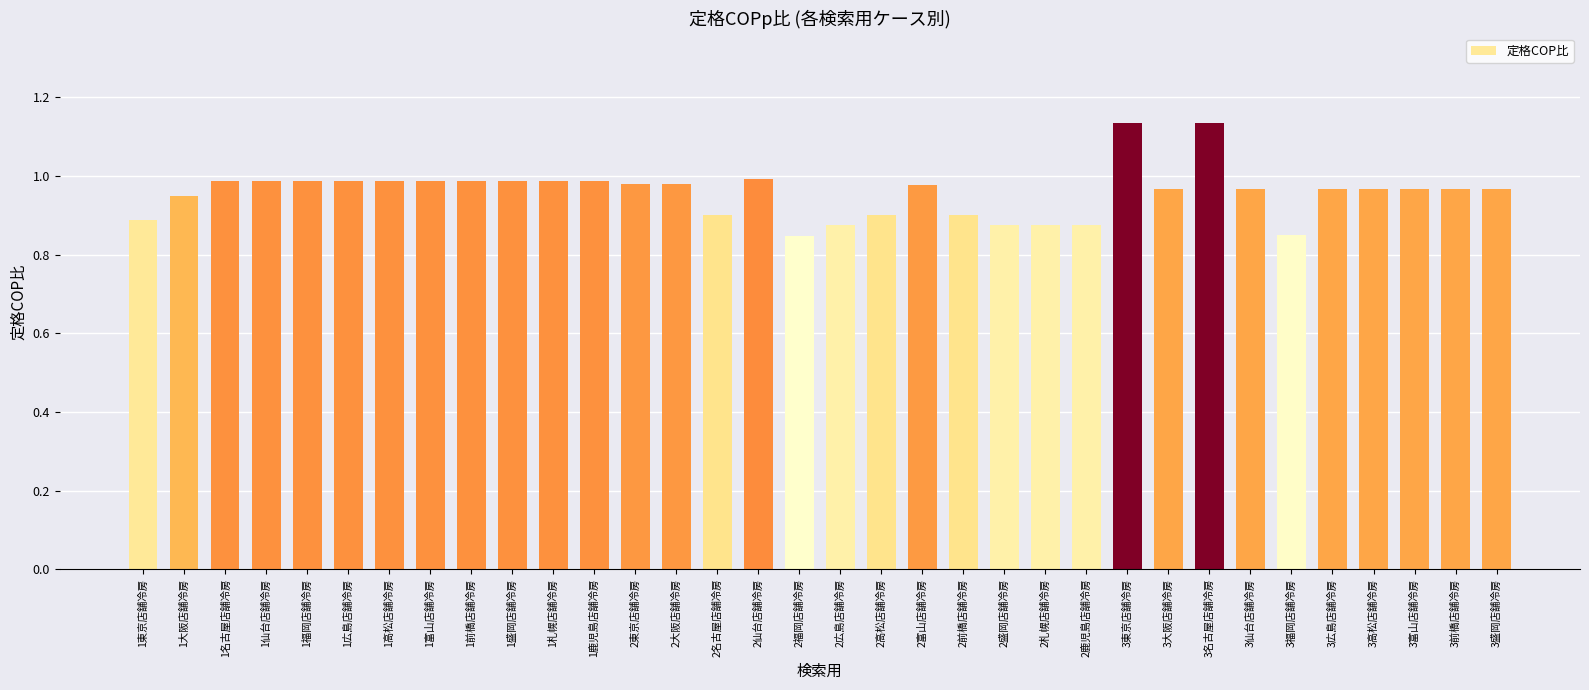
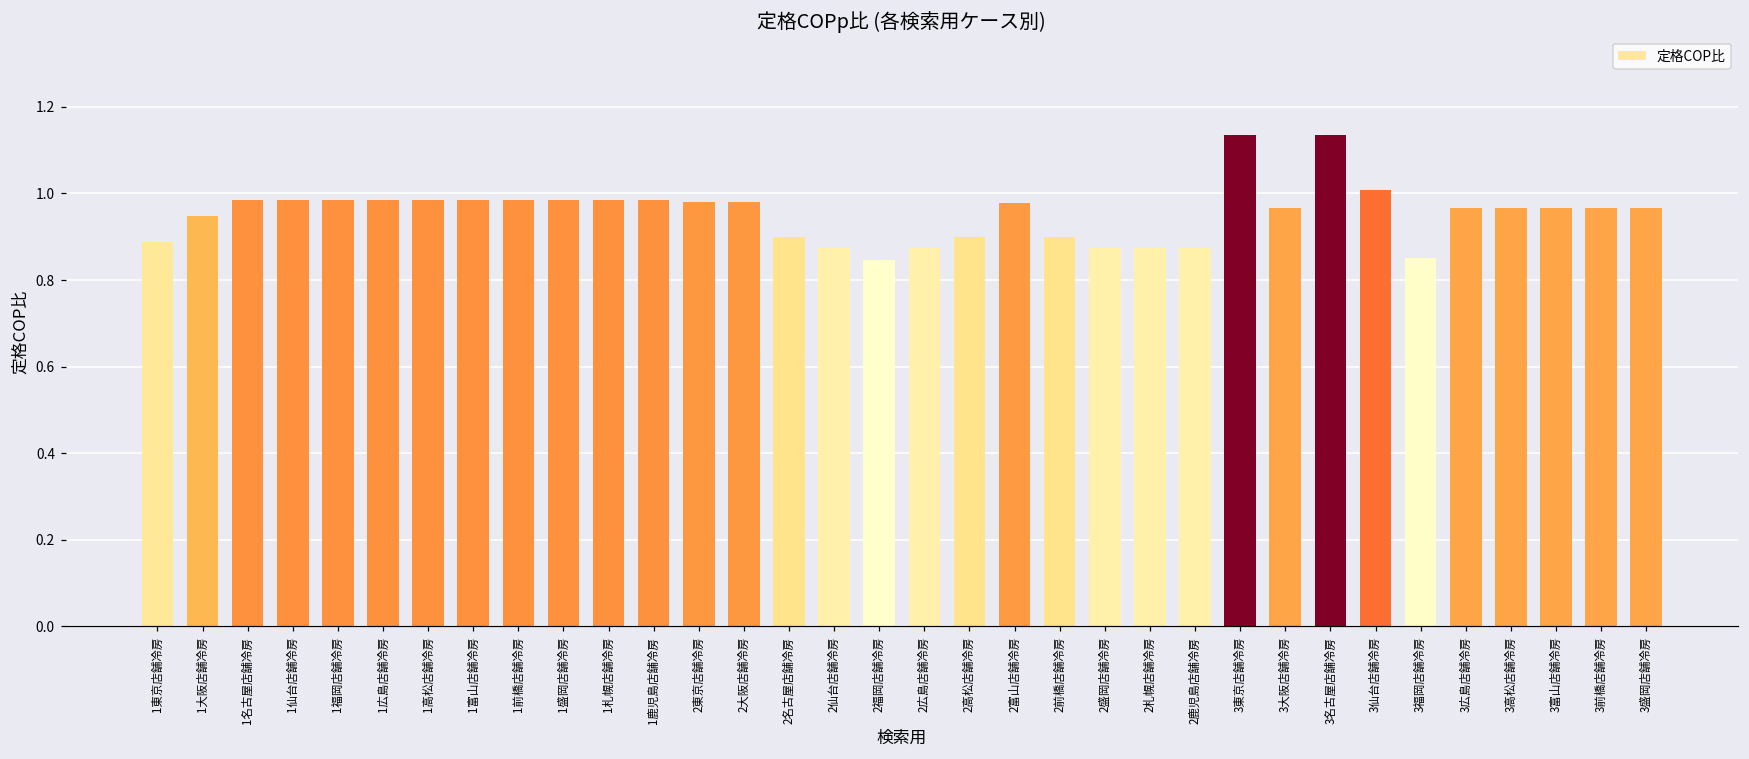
  {
    "1東京店舗冷房": 0.89,
    "1大阪店舗冷房": 0.95,
    "1名古屋店舗冷房": 0.99,
    "1仙台店舗冷房": 0.99,
    "1福岡店舗冷房": 0.99,
    "1広島店舗冷房": 0.99,
    "1高松店舗冷房": 0.99,
    "1富山店舗冷房": 0.99,
    "1前橋店舗冷房": 0.99,
    "1盛岡店舗冷房": 0.99,
    "1札幌店舗冷房": 0.99,
    "1鹿児島店舗冷房": 0.99,
    "2東京店舗冷房": 0.98,
    "2大阪店舗冷房": 0.98,
    "2名古屋店舗冷房": 0.90,
-   "2仙台店舗冷房": 0.99,
+   "2仙台店舗冷房": 0.88,
    "2福岡店舗冷房": 0.85,
    "2広島店舗冷房": 0.88,
    "2高松店舗冷房": 0.90,
    "2富山店舗冷房": 0.98,
    "2前橋店舗冷房": 0.90,
    "2盛岡店舗冷房": 0.88,
    "2札幌店舗冷房": 0.88,
    "2鹿児島店舗冷房": 0.88,
    "3東京店舗冷房": 1.14,
    "3大阪店舗冷房": 0.97,
    "3名古屋店舗冷房": 1.14,
-   "3仙台店舗冷房": 0.97,
+   "3仙台店舗冷房": 1.01,
    "3福岡店舗冷房": 0.85,
    "3広島店舗冷房": 0.97,
    "3高松店舗冷房": 0.97,
    "3富山店舗冷房": 0.97,
    "3前橋店舗冷房": 0.97,
    "3盛岡店舗冷房": 0.97
  }
